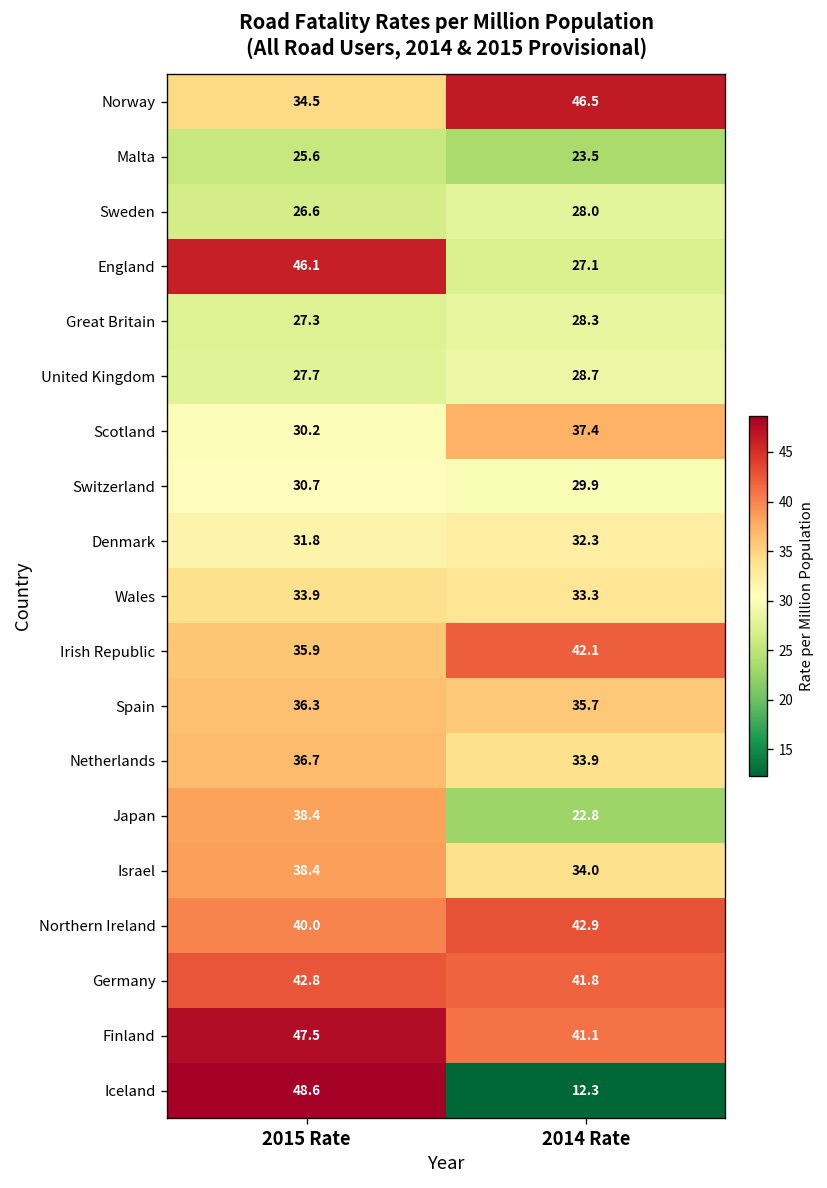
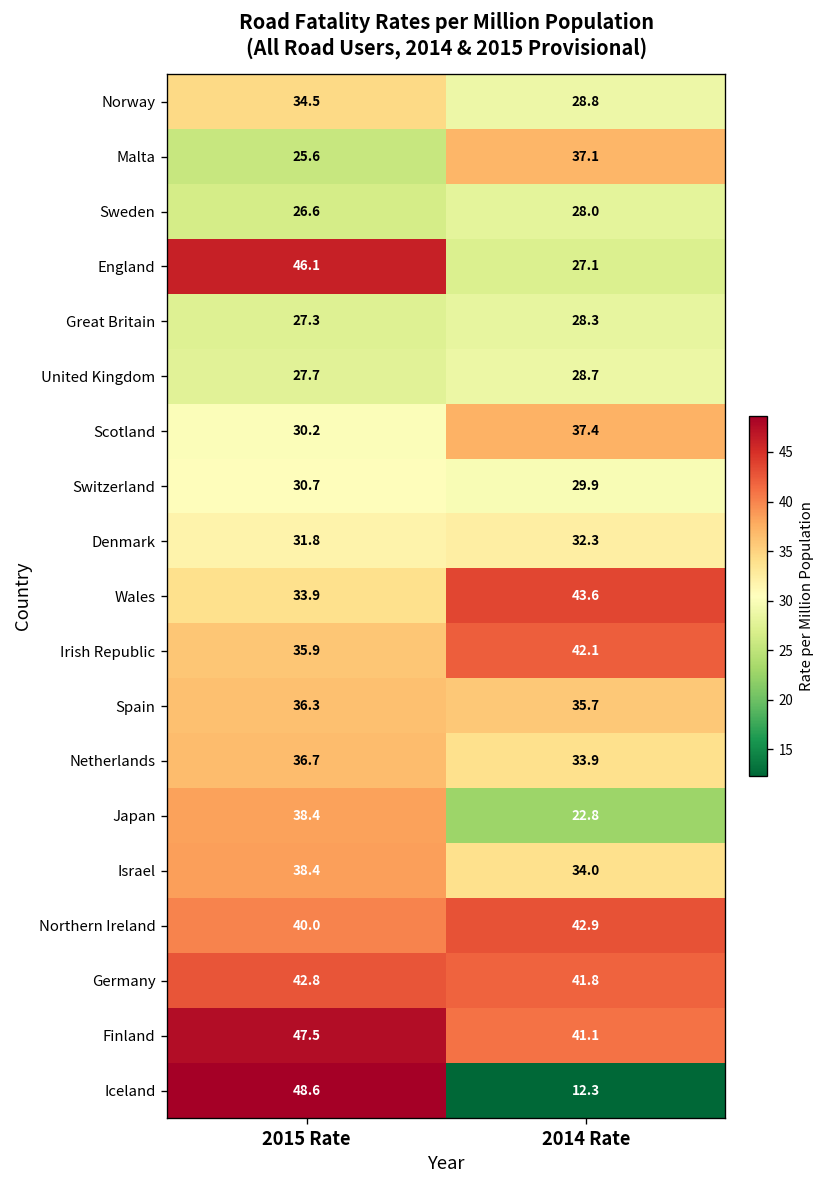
  {
    "Norway": {
      "2015 Rate": 34.5,
-     "2014 Rate": 46.5
+     "2014 Rate": 28.8
    },
    "Malta": {
      "2015 Rate": 25.6,
-     "2014 Rate": 23.5
+     "2014 Rate": 37.1
    },
    "Sweden": {
      "2015 Rate": 26.6,
      "2014 Rate": 28.0
    },
    "England": {
      "2015 Rate": 46.1,
      "2014 Rate": 27.1
    },
    "Great Britain": {
      "2015 Rate": 27.3,
      "2014 Rate": 28.3
    },
    "United Kingdom": {
      "2015 Rate": 27.7,
      "2014 Rate": 28.7
    },
    "Scotland": {
      "2015 Rate": 30.2,
      "2014 Rate": 37.4
    },
    "Switzerland": {
      "2015 Rate": 30.7,
      "2014 Rate": 29.9
    },
    "Denmark": {
      "2015 Rate": 31.8,
      "2014 Rate": 32.3
    },
    "Wales": {
      "2015 Rate": 33.9,
-     "2014 Rate": 33.3
+     "2014 Rate": 43.6
    },
    "Irish Republic": {
      "2015 Rate": 35.9,
      "2014 Rate": 42.1
    },
    "Spain": {
      "2015 Rate": 36.3,
      "2014 Rate": 35.7
    },
    "Netherlands": {
      "2015 Rate": 36.7,
      "2014 Rate": 33.9
    },
    "Japan": {
      "2015 Rate": 38.4,
      "2014 Rate": 22.8
    },
    "Israel": {
      "2015 Rate": 38.4,
      "2014 Rate": 34.0
    },
    "Northern Ireland": {
      "2015 Rate": 40.0,
      "2014 Rate": 42.9
    },
    "Germany": {
      "2015 Rate": 42.8,
      "2014 Rate": 41.8
    },
    "Finland": {
      "2015 Rate": 47.5,
      "2014 Rate": 41.1
    },
    "Iceland": {
      "2015 Rate": 48.6,
      "2014 Rate": 12.3
    }
  }
